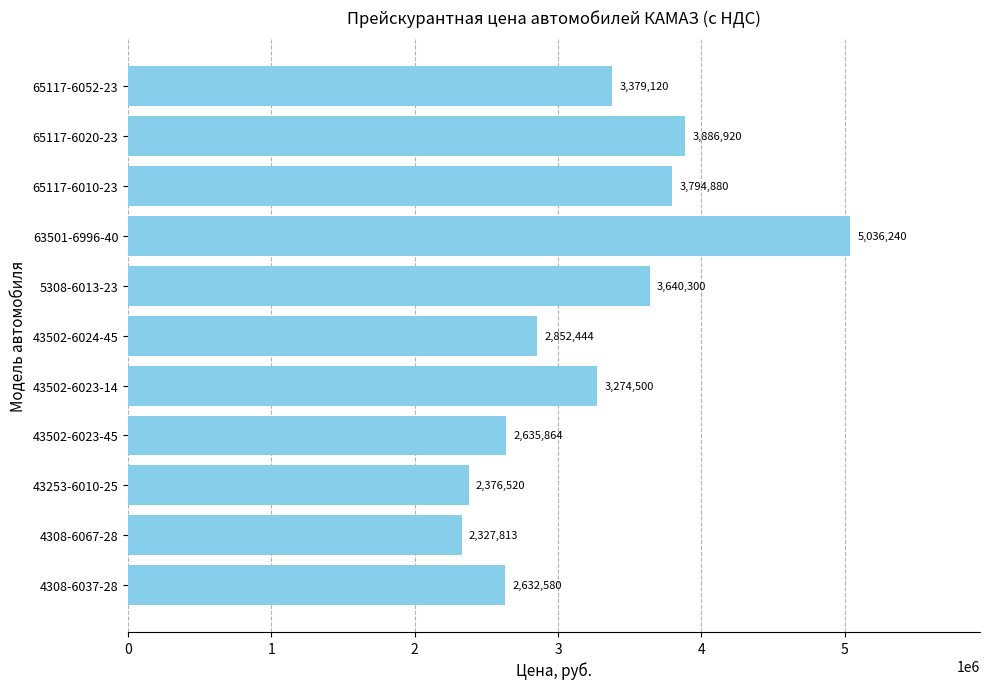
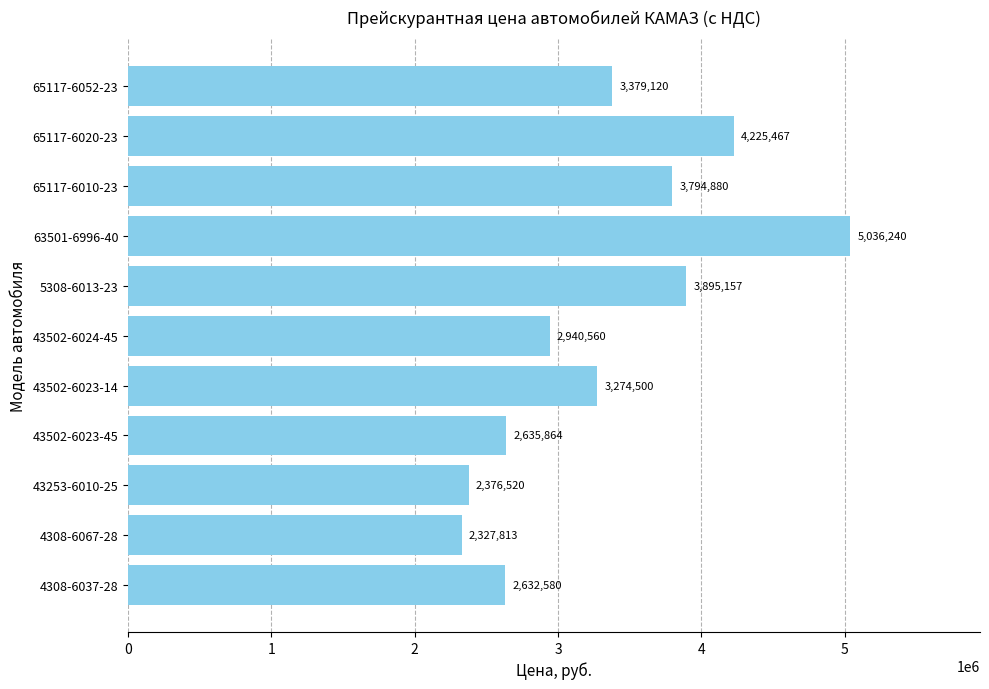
  {
    "65117-6052-23": "3,379,120",
-   "65117-6020-23": "3,886,920",
+   "65117-6020-23": "4,225,467",
    "65117-6010-23": "3,794,880",
    "63501-6996-40": "5,036,240",
-   "5308-6013-23": "3,640,300",
-   "43502-6024-45": "2,852,444",
+   "5308-6013-23": "3,895,157",
+   "43502-6024-45": "2,940,560",
    "43502-6023-14": "3,274,500",
    "43502-6023-45": "2,635,864",
    "43253-6010-25": "2,376,520",
    "4308-6067-28": "2,327,813",
    "4308-6037-28": "2,632,580"
  }
